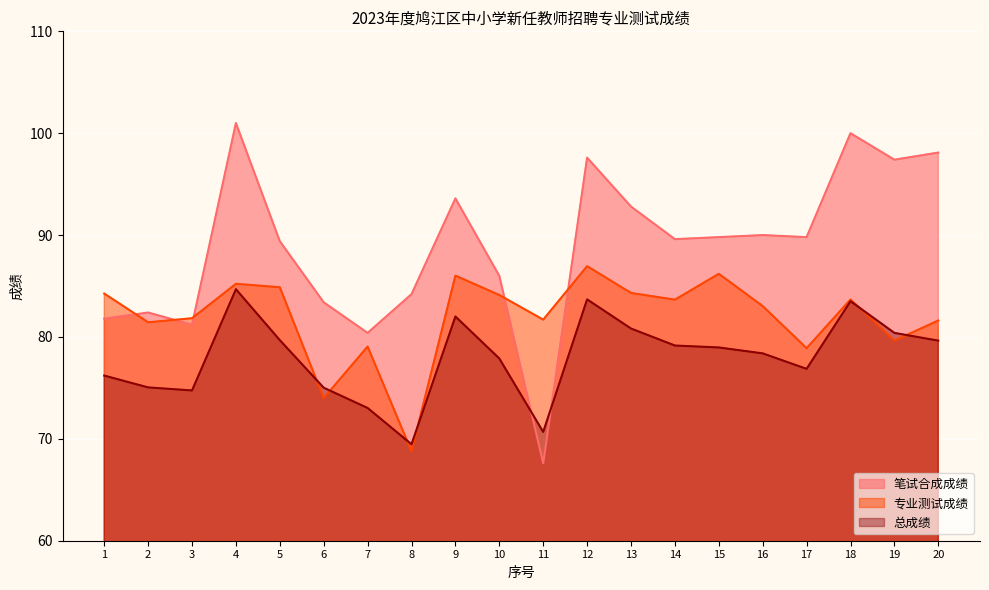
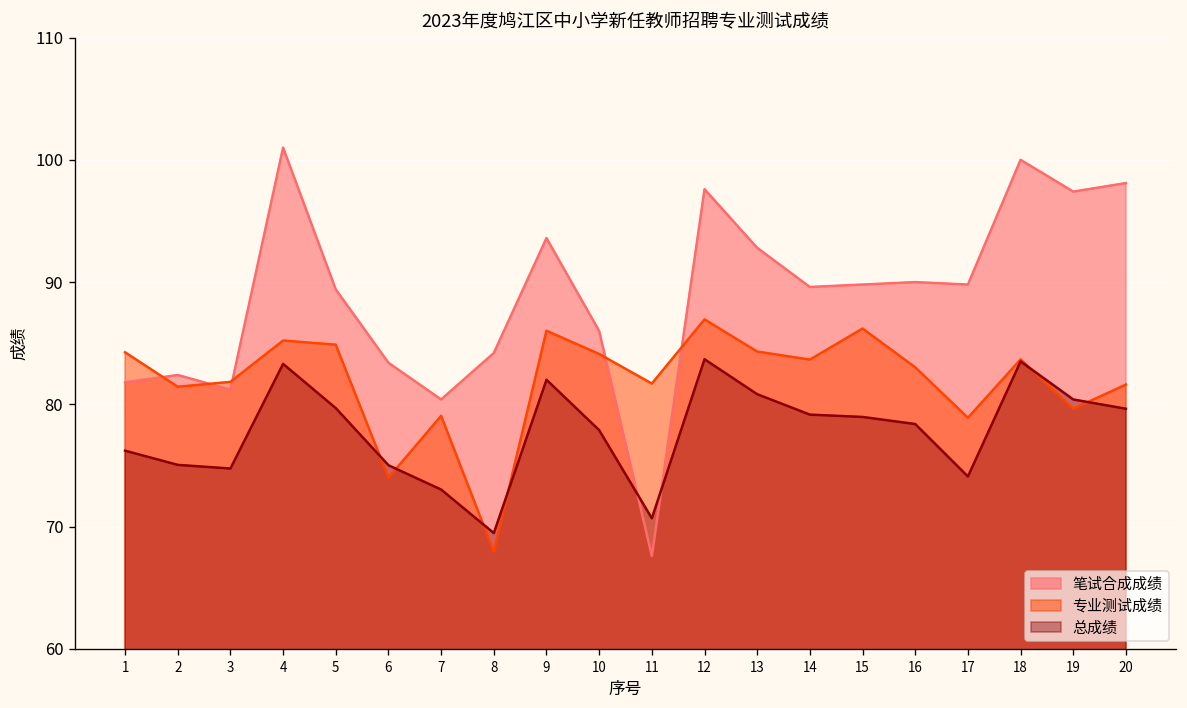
  {
    "笔试合成成绩": {
      "1": 81.8,
      "2": 82.4,
      "3": 81.2,
      "4": 101.0,
      "5": 89.4,
      "6": 83.4,
      "7": 80.4,
      "8": 84.2,
      "9": 93.6,
      "10": 86.0,
      "11": 67.6,
      "12": 97.6,
      "13": 92.8,
      "14": 89.6,
      "15": 89.8,
      "16": 90.0,
      "17": 89.8,
      "18": 100.0,
      "19": 97.4,
      "20": 98.1
    },
    "专业测试成绩": {
      "1": 84.3,
      "2": 81.4,
      "3": 81.8,
      "4": 85.2,
      "5": 84.9,
      "6": 74.0,
      "7": 79.1,
-     "8": 68.8,
+     "8": 67.9,
      "9": 86.0,
      "10": 84.1,
      "11": 81.7,
      "12": 87.0,
      "13": 84.3,
      "14": 83.7,
      "15": 86.2,
      "16": 83.0,
      "17": 78.9,
      "19": 79.6,
      "20": 81.6
    },
    "总成绩": {
      "1": 76.2,
      "2": 75.1,
      "3": 74.8,
-     "4": 84.7,
+     "4": 83.3,
      "5": 79.7,
      "6": 75.0,
      "7": 73.0,
      "8": 69.5,
      "9": 82.0,
      "10": 77.9,
      "11": 70.7,
      "12": 83.7,
      "13": 80.8,
      "14": 79.2,
      "15": 79.0,
      "16": 78.4,
-     "17": 76.9,
+     "17": 74.1,
      "19": 80.4,
      "20": 79.6
    }
  }
